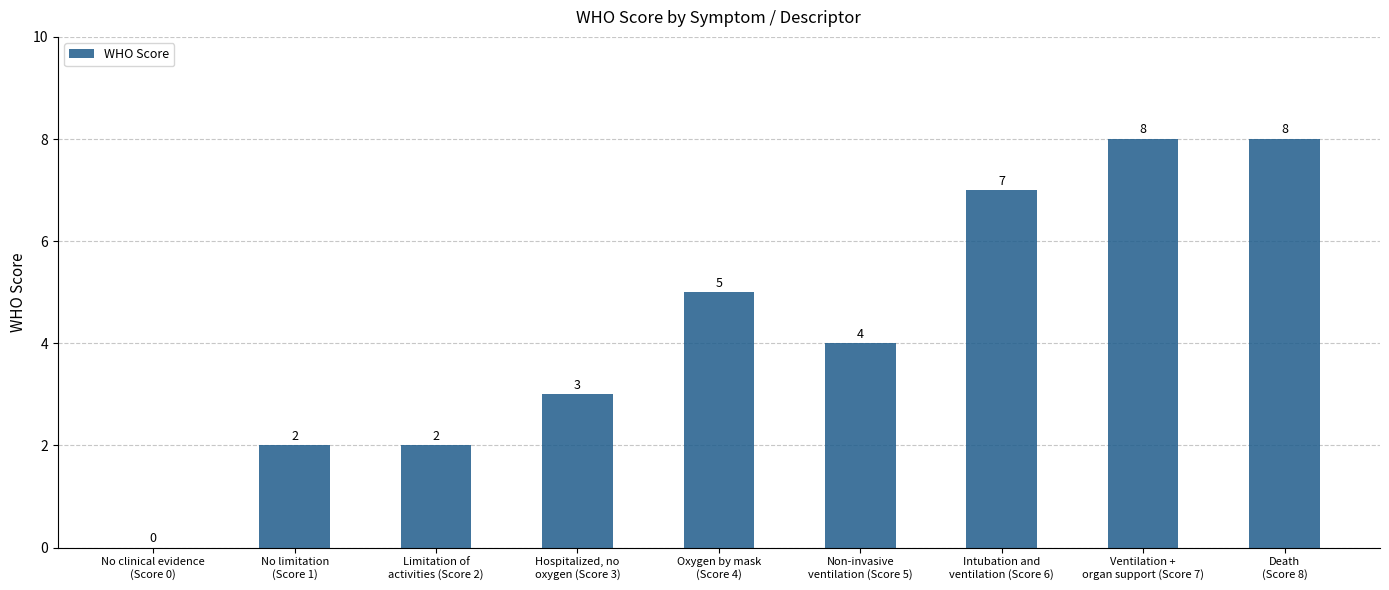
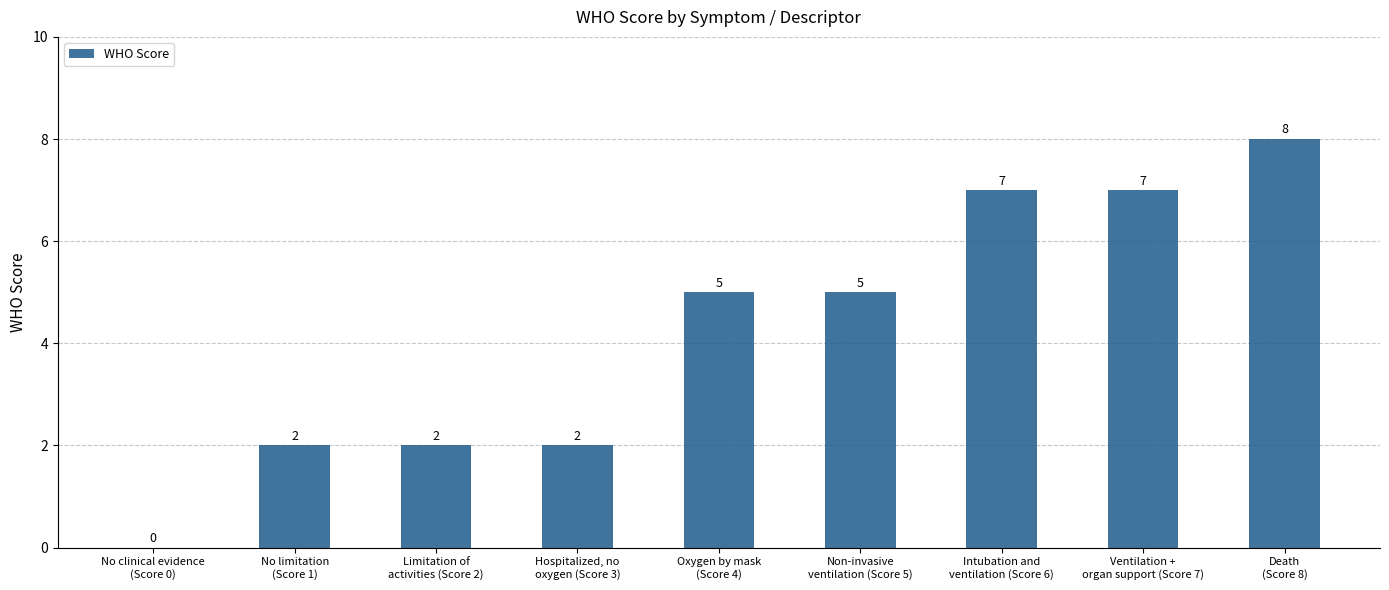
  {
    "No clinical evidence (Score 0)": 0,
    "No limitation (Score 1)": 2,
    "Limitation of activities (Score 2)": 2,
-   "Hospitalized, no oxygen (Score 3)": 3,
+   "Hospitalized, no oxygen (Score 3)": 2,
    "Oxygen by mask (Score 4)": 5,
-   "Non-invasive ventilation (Score 5)": 4,
+   "Non-invasive ventilation (Score 5)": 5,
    "Intubation and ventilation (Score 6)": 7,
-   "Ventilation + organ support (Score 7)": 8,
+   "Ventilation + organ support (Score 7)": 7,
    "Death (Score 8)": 8
  }
